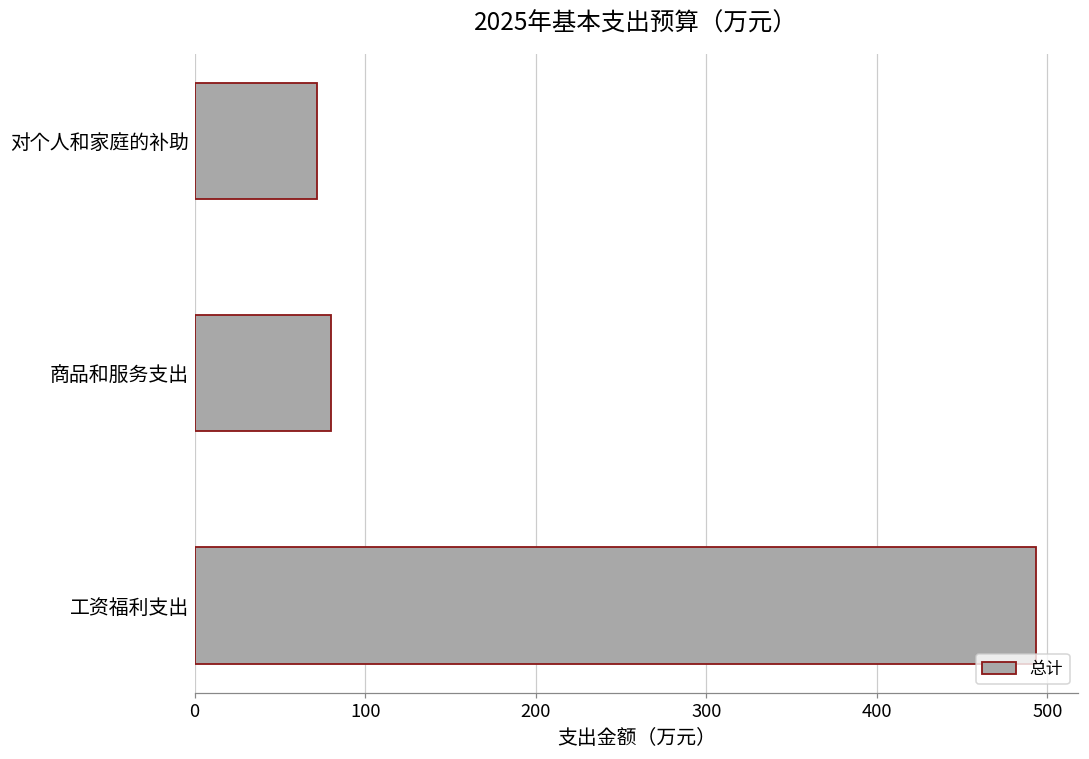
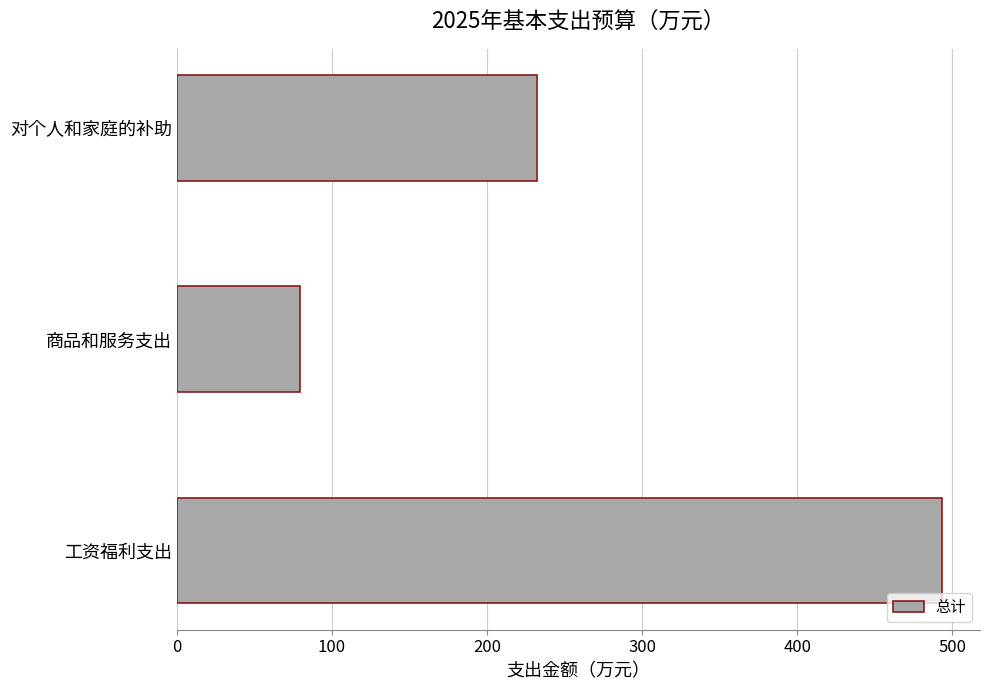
  {
-   "对个人和家庭的补助": 72,
+   "对个人和家庭的补助": 232,
    "商品和服务支出": 80,
    "工资福利支出": 493
  }
